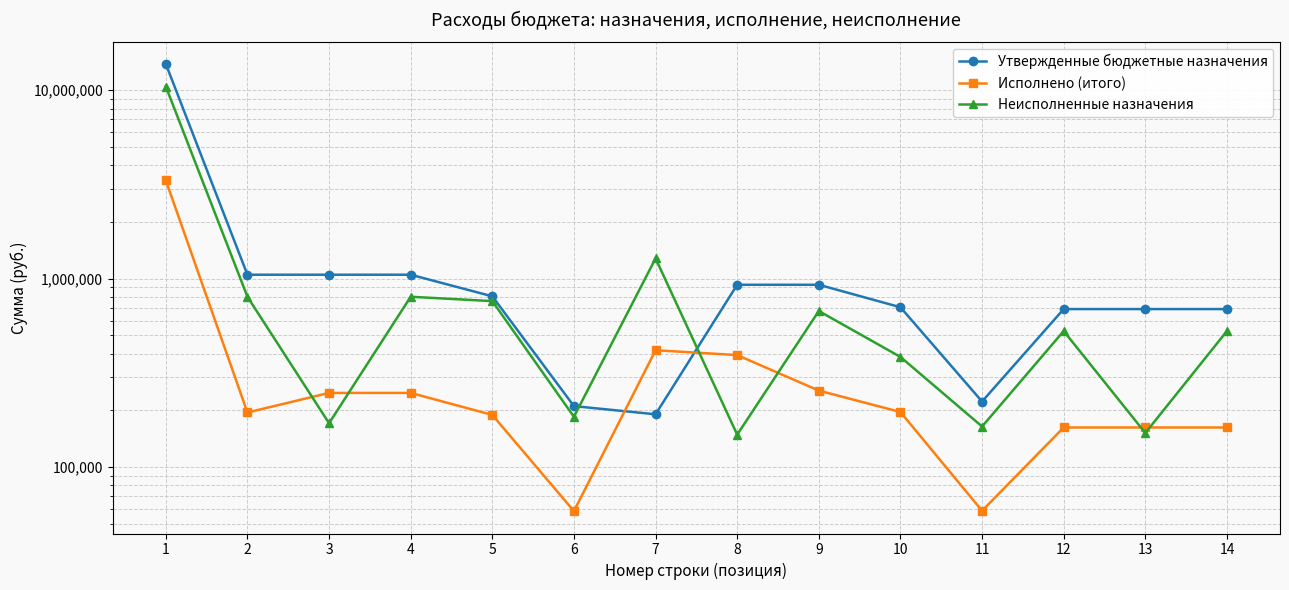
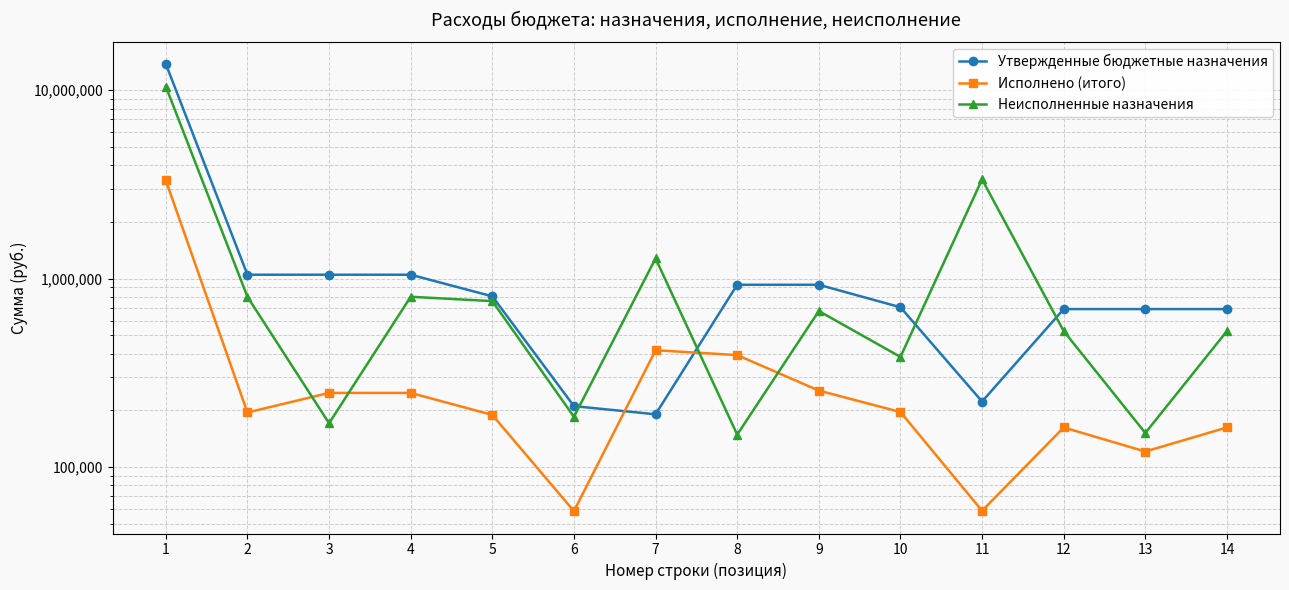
  {
    "Утвержденные бюджетные назначения": {
      "1": "14,000,000",
      "2": "1,100,000",
      "3": "1,100,000",
      "4": "1,100,000",
      "5": "810,000",
      "6": "210,000",
      "7": "190,000",
      "8": "900,000",
      "9": "900,000",
      "10": "710,000",
      "11": "220,000",
      "12": "690,000",
      "13": "690,000",
      "14": "690,000"
    },
    "Исполнено (итого)": {
      "1": "3,300,000",
      "2": "200,000",
      "3": "250,000",
      "4": "250,000",
      "5": "190,000",
      "6": "58,000",
      "7": "420,000",
      "8": "390,000",
      "9": "260,000",
      "10": "200,000",
      "11": "59,000",
      "12": "160,000",
-     "13": "160,000",
+     "13": "120,000",
      "14": "160,000"
    },
    "Неисполненные назначения": {
      "1": "10,000,000",
      "2": "800,000",
      "3": "170,000",
      "4": "800,000",
      "5": "760,000",
      "6": "190,000",
      "7": "1,300,000",
      "8": "150,000",
      "9": "670,000",
      "10": "380,000",
-     "11": "160,000",
+     "11": "3,400,000",
      "12": "530,000",
      "13": "150,000",
      "14": "530,000"
    }
  }
